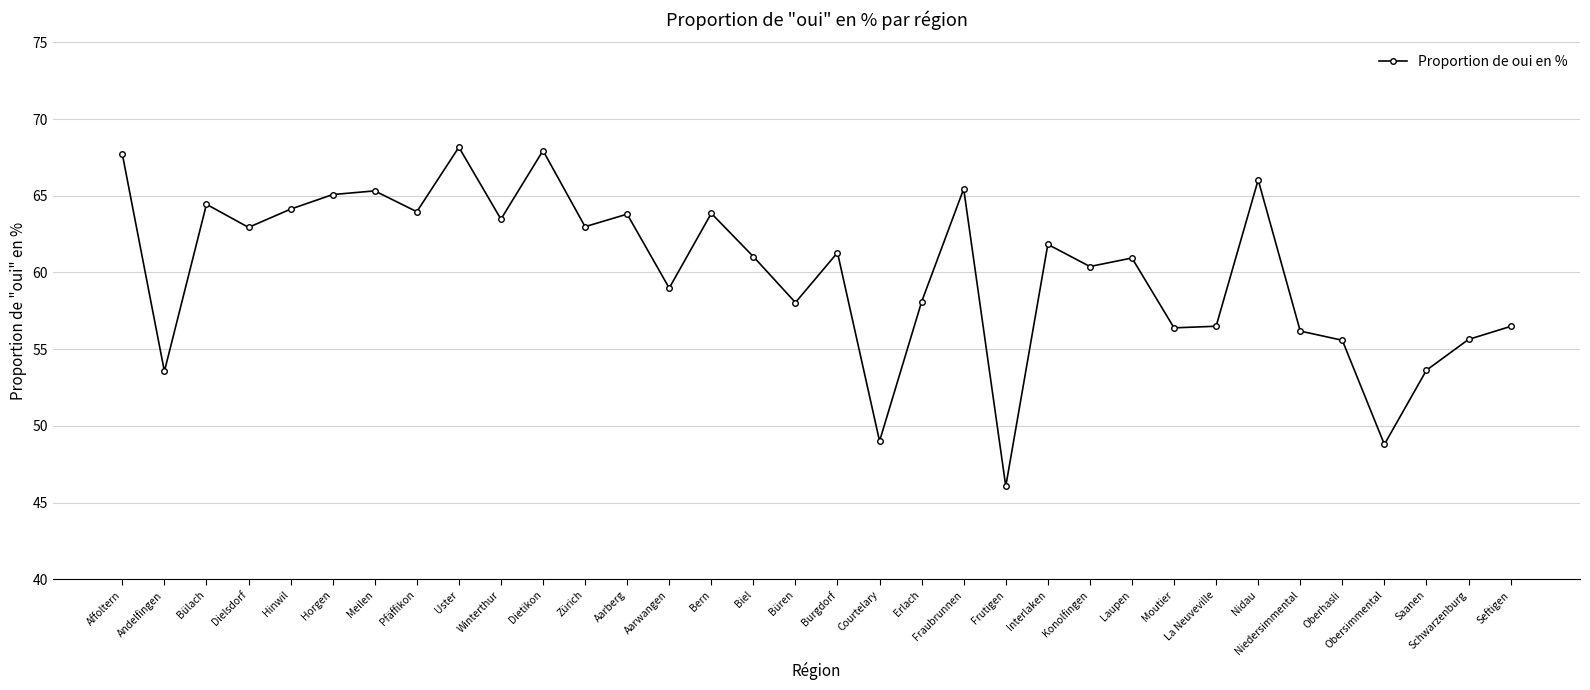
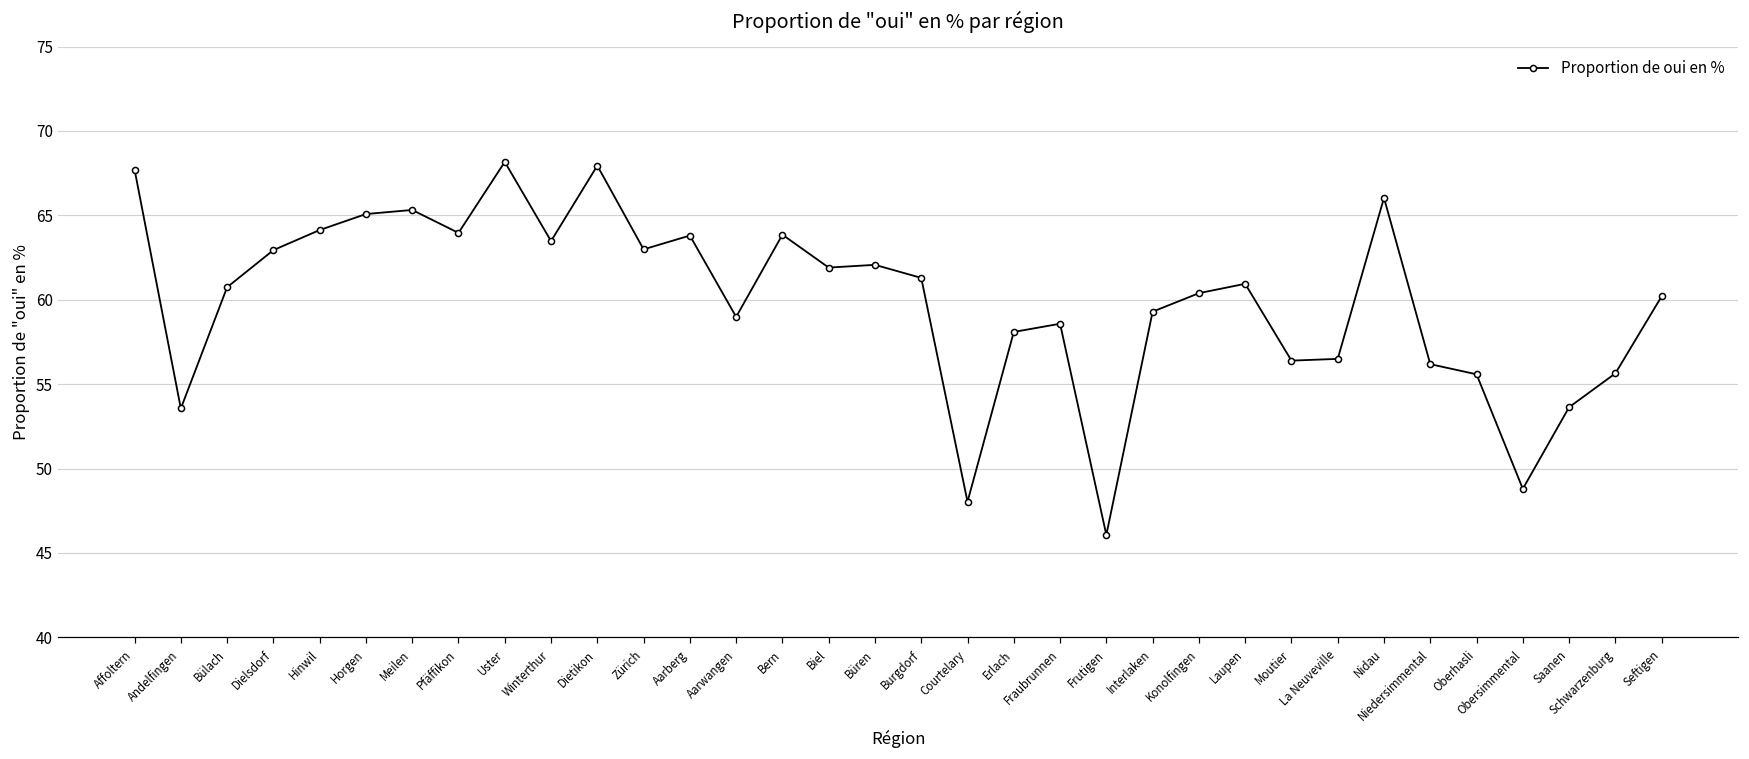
  {
    "Affoltern": 67.7,
    "Andelfingen": 53.6,
-   "Bülach": 64.4,
+   "Bülach": 60.7,
    "Dielsdorf": 62.9,
    "Hinwil": 64.1,
    "Horgen": 65.1,
    "Meilen": 65.3,
    "Pfäffikon": 64.0,
    "Uster": 68.2,
    "Winterthur": 63.5,
    "Dietikon": 67.9,
    "Zürich": 63.0,
    "Aarberg": 63.8,
    "Aarwangen": 59.0,
    "Bern": 63.9,
-   "Biel": 61.0,
-   "Büren": 58.0,
+   "Biel": 61.9,
+   "Büren": 62.1,
    "Burgdorf": 61.3,
-   "Courtelary": 49.0,
+   "Courtelary": 48.0,
    "Erlach": 58.1,
-   "Fraubrunnen": 65.5,
+   "Fraubrunnen": 58.6,
    "Frutigen": 46.1,
-   "Interlaken": 61.8,
+   "Interlaken": 59.3,
    "Konolfingen": 60.4,
    "Laupen": 60.9,
    "Moutier": 56.4,
    "La Neuveville": 56.5,
    "Nidau": 66.0,
    "Niedersimmental": 56.2,
    "Oberhasli": 55.6,
    "Obersimmental": 48.8,
    "Saanen": 53.6,
    "Schwarzenburg": 55.6,
-   "Seftigen": 56.5
+   "Seftigen": 60.2
  }
